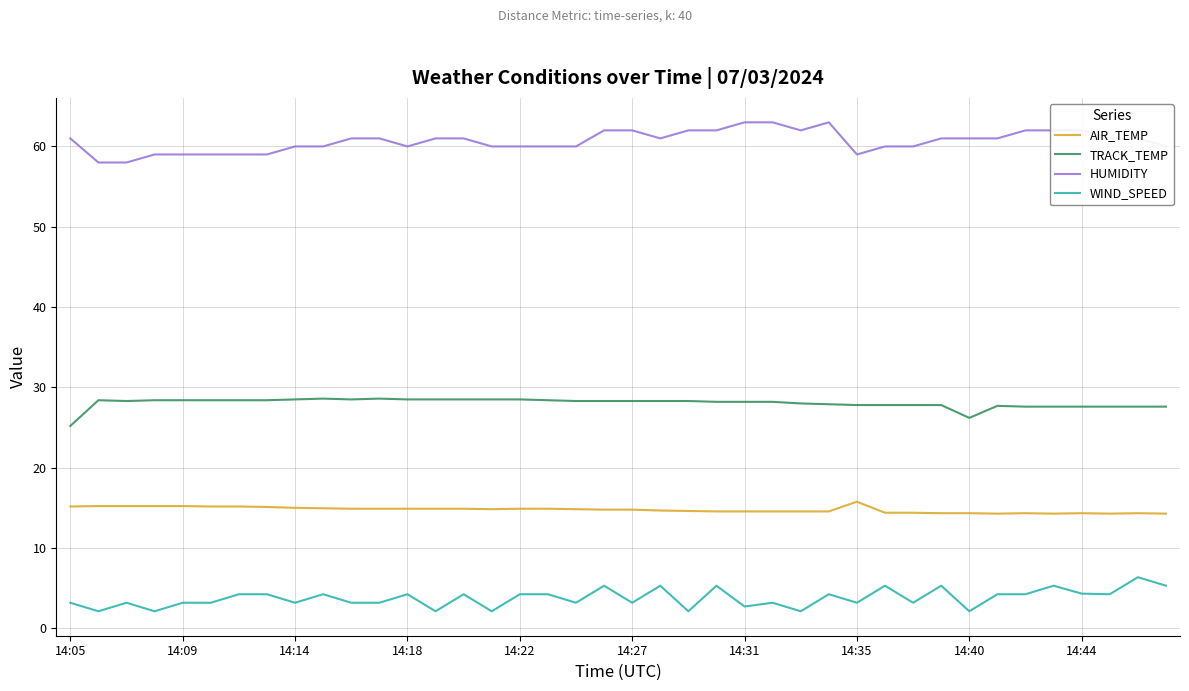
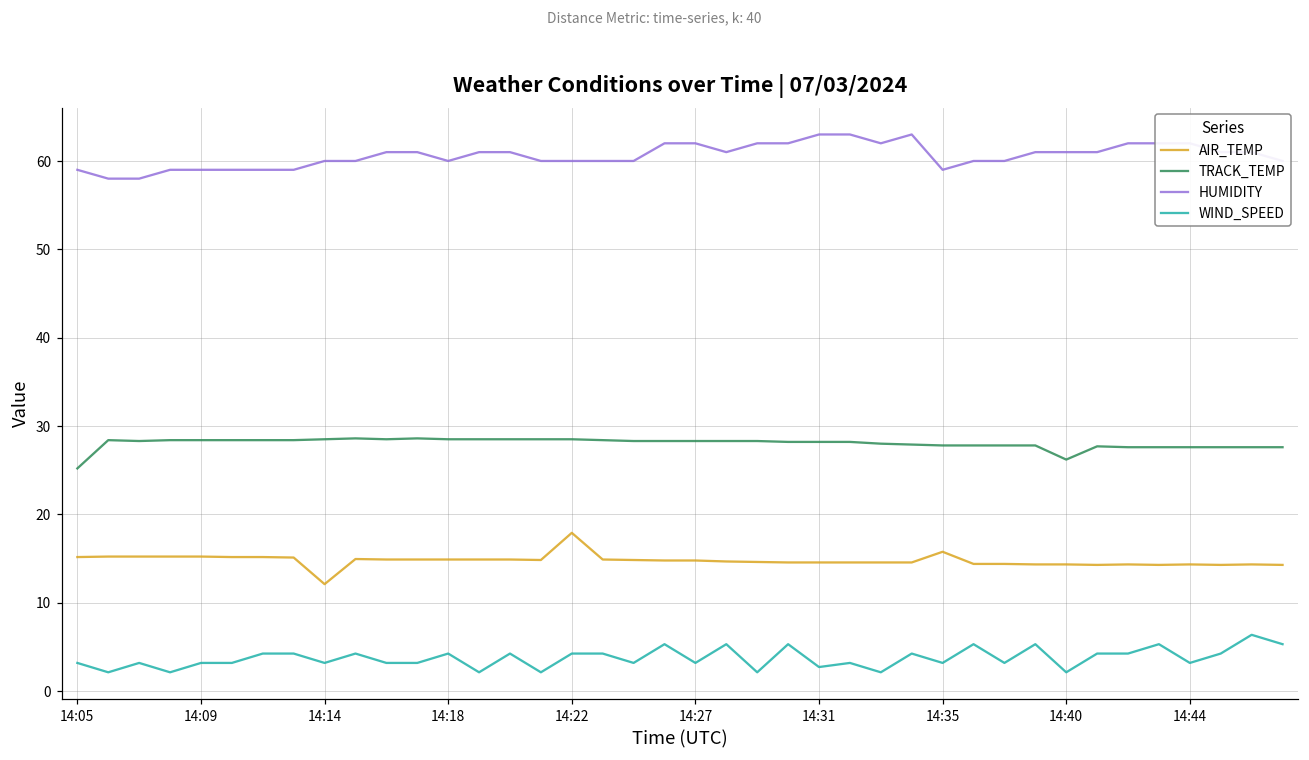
  {
    "AIR_TEMP": {
      "14:05": 15,
      "14:09": 15,
-     "14:14": 15,
+     "14:14": 12,
      "14:18": 15,
-     "14:22": 15,
+     "14:22": 18,
      "14:27": 15,
      "14:31": 15,
      "14:35": 16,
      "14:40": 14,
      "14:44": 14
    },
    "TRACK_TEMP": {
      "14:05": 25,
      "14:09": 28,
      "14:14": 29,
      "14:18": 29,
      "14:22": 29,
      "14:27": 28,
      "14:31": 28,
      "14:35": 28,
      "14:40": 26,
      "14:44": 28
    },
    "HUMIDITY": {
-     "14:05": 61,
+     "14:05": 59,
      "14:09": 59,
      "14:14": 60,
      "14:18": 60,
      "14:22": 60,
      "14:27": 62,
      "14:31": 63,
      "14:35": 59,
      "14:40": 61
    },
    "WIND_SPEED": {
      "14:05": 3,
      "14:09": 3,
      "14:14": 3,
      "14:18": 4,
      "14:22": 4,
      "14:27": 3,
      "14:31": 3,
      "14:35": 3,
      "14:40": 2,
-     "14:44": 4
+     "14:44": 3
    }
  }
